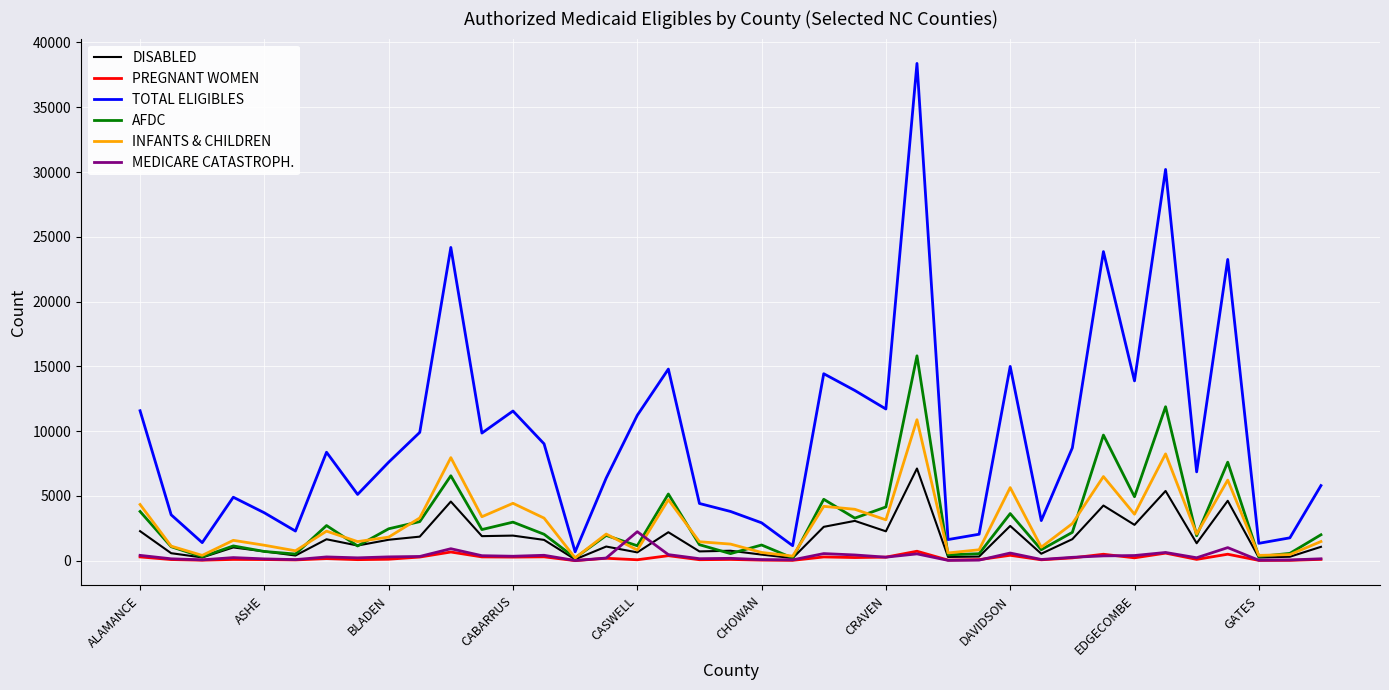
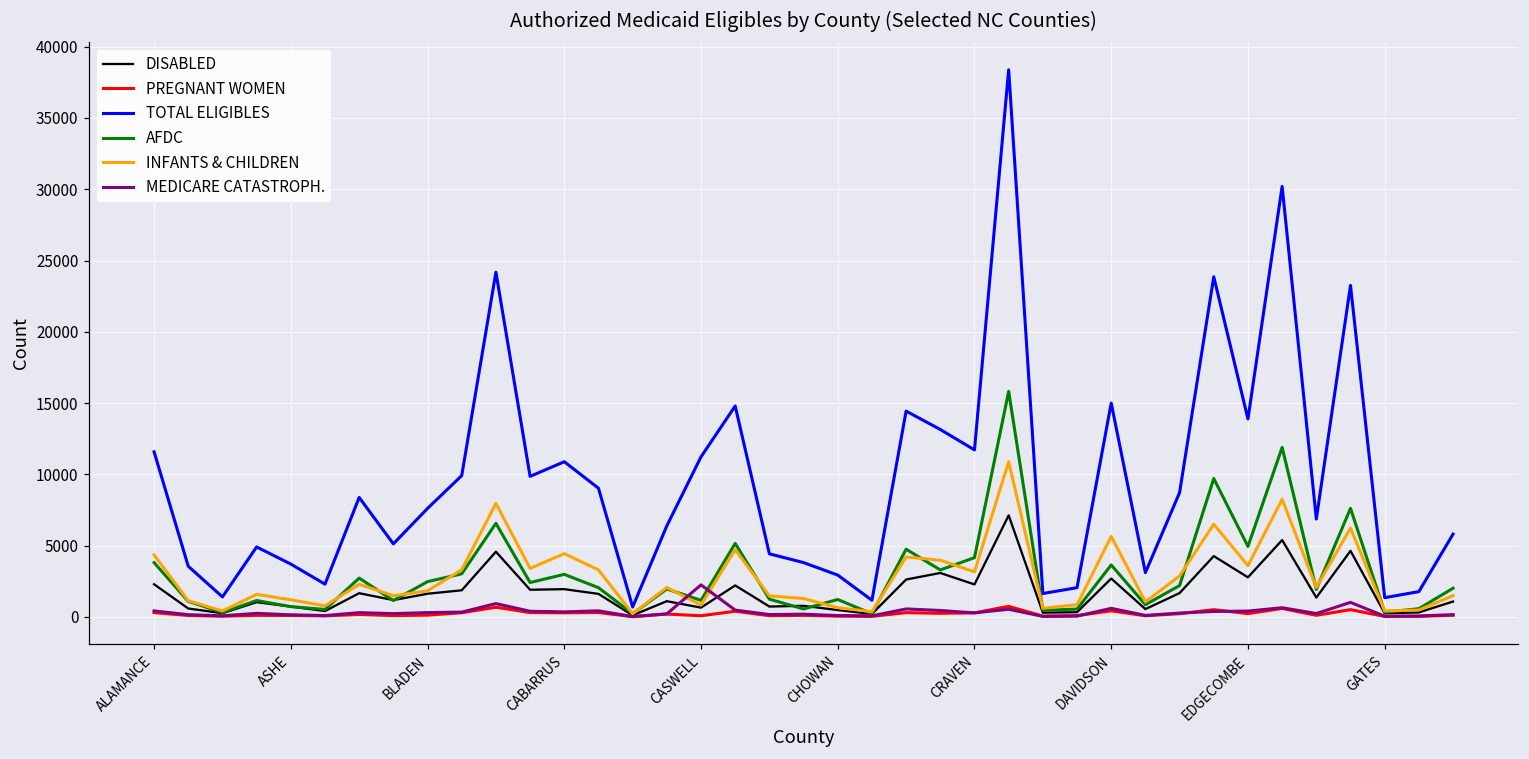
  {
    "DISABLED": {
      "ALAMANCE": 2300,
      "BLADEN": 1600,
      "CABARRUS": 1900,
      "CRAVEN": 2300,
      "DAVIDSON": 2700,
      "EDGECOMBE": 2800
    },
    "PREGNANT WOMEN": {
      "CASWELL": 100
    },
    "TOTAL ELIGIBLES": {
      "ALAMANCE": 11600,
      "ASHE": 3700,
      "BLADEN": 7600,
-     "CABARRUS": 11600,
+     "CABARRUS": 10900,
      "CASWELL": 11200,
      "CHOWAN": 2900,
      "CRAVEN": 11700,
      "DAVIDSON": 15000,
      "EDGECOMBE": 13900,
      "GATES": 1300
    },
    "AFDC": {
      "ALAMANCE": 3800,
      "BLADEN": 2500,
      "CABARRUS": 3000,
      "CASWELL": 1200,
      "CHOWAN": 1200,
      "CRAVEN": 4200,
      "DAVIDSON": 3600,
      "EDGECOMBE": 4900
    },
    "INFANTS & CHILDREN": {
      "ALAMANCE": 4300,
      "ASHE": 1200,
      "BLADEN": 1800,
      "CABARRUS": 4400,
      "CRAVEN": 3200,
      "DAVIDSON": 5600,
      "EDGECOMBE": 3600
    },
    "MEDICARE CATASTROPH.": {
      "CASWELL": 2200
    }
  }
